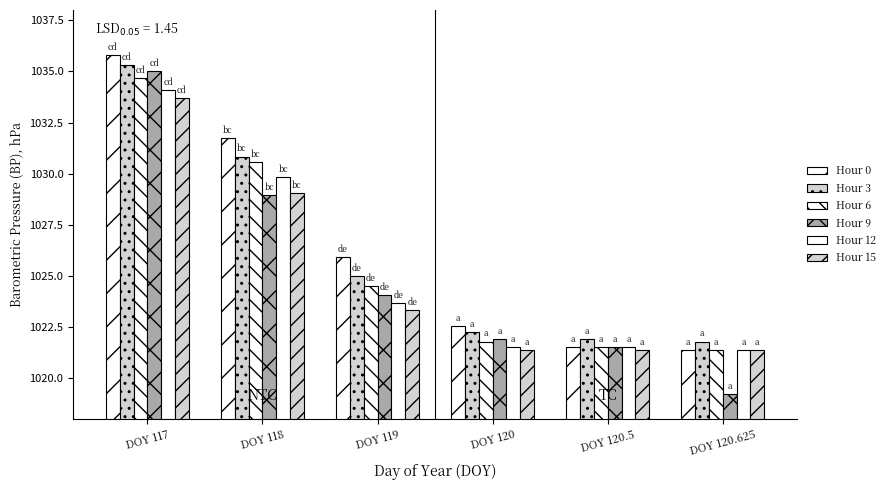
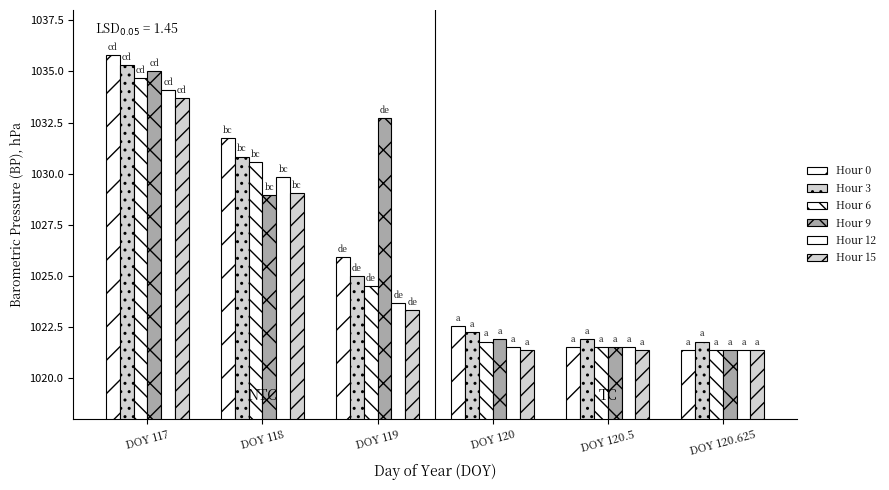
  {
    "Hour 9": {
      "DOY 117": 1035.0,
      "DOY 118": 1029.0,
-     "DOY 119": 1024.1,
+     "DOY 119": 1032.7,
      "DOY 120": 1021.9,
      "DOY 120.5": 1021.5,
-     "DOY 120.625": 1019.3
+     "DOY 120.625": 1021.4
    }
  }
